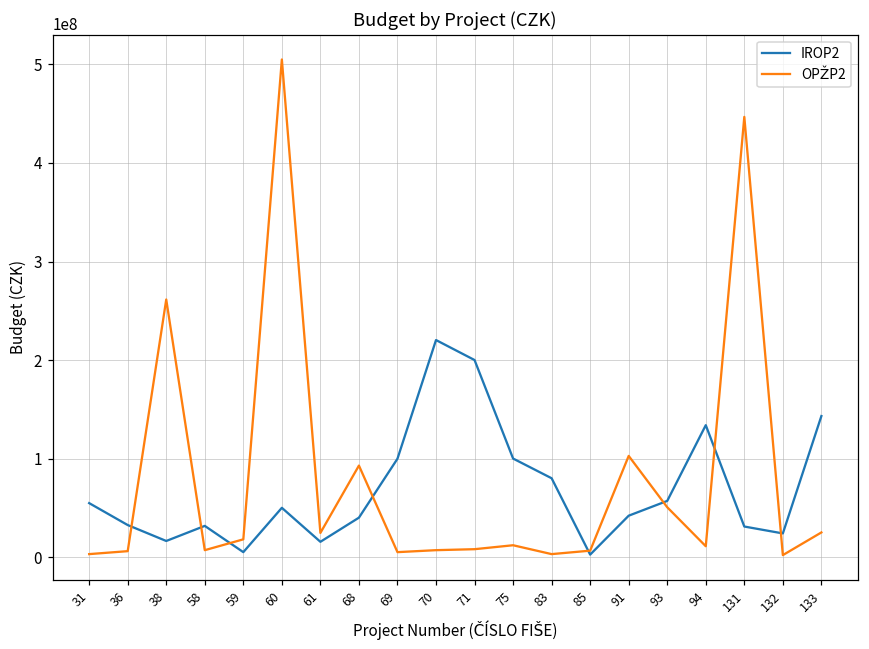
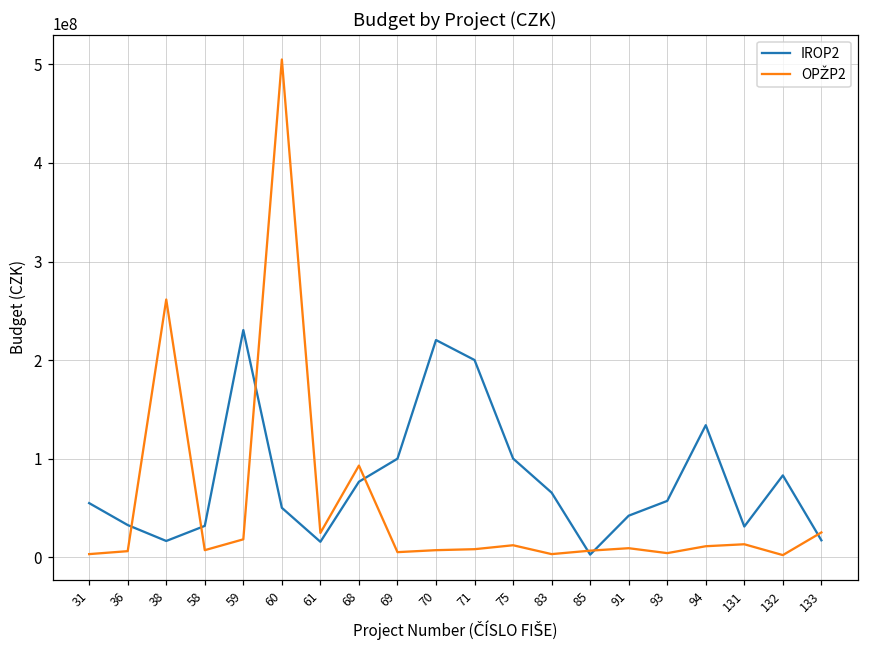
  {
    "IROP2": {
      "31": 50000000,
      "36": 30000000,
      "38": 20000000,
      "58": 30000000,
-     "59": 10000000,
+     "59": 230000000,
      "60": 50000000,
      "61": 20000000,
-     "68": 40000000,
+     "68": 80000000,
      "69": 100000000,
      "70": 220000000,
      "71": 200000000,
      "75": 100000000,
-     "83": 80000000,
+     "83": 70000000,
      "85": 0,
      "91": 40000000,
      "93": 60000000,
      "94": 130000000,
      "131": 30000000,
-     "132": 20000000,
-     "133": 140000000
+     "132": 80000000,
+     "133": 20000000
    },
    "OPŽP2": {
      "31": 0,
      "36": 10000000,
      "38": 260000000,
      "58": 10000000,
      "59": 20000000,
      "60": 510000000,
      "61": 20000000,
      "68": 90000000,
      "69": 10000000,
      "70": 10000000,
      "71": 10000000,
      "75": 10000000,
      "83": 0,
      "85": 10000000,
-     "91": 100000000,
-     "93": 50000000,
+     "91": 10000000,
+     "93": 0,
      "94": 10000000,
-     "131": 450000000,
+     "131": 10000000,
      "132": 0,
      "133": 30000000
    }
  }
